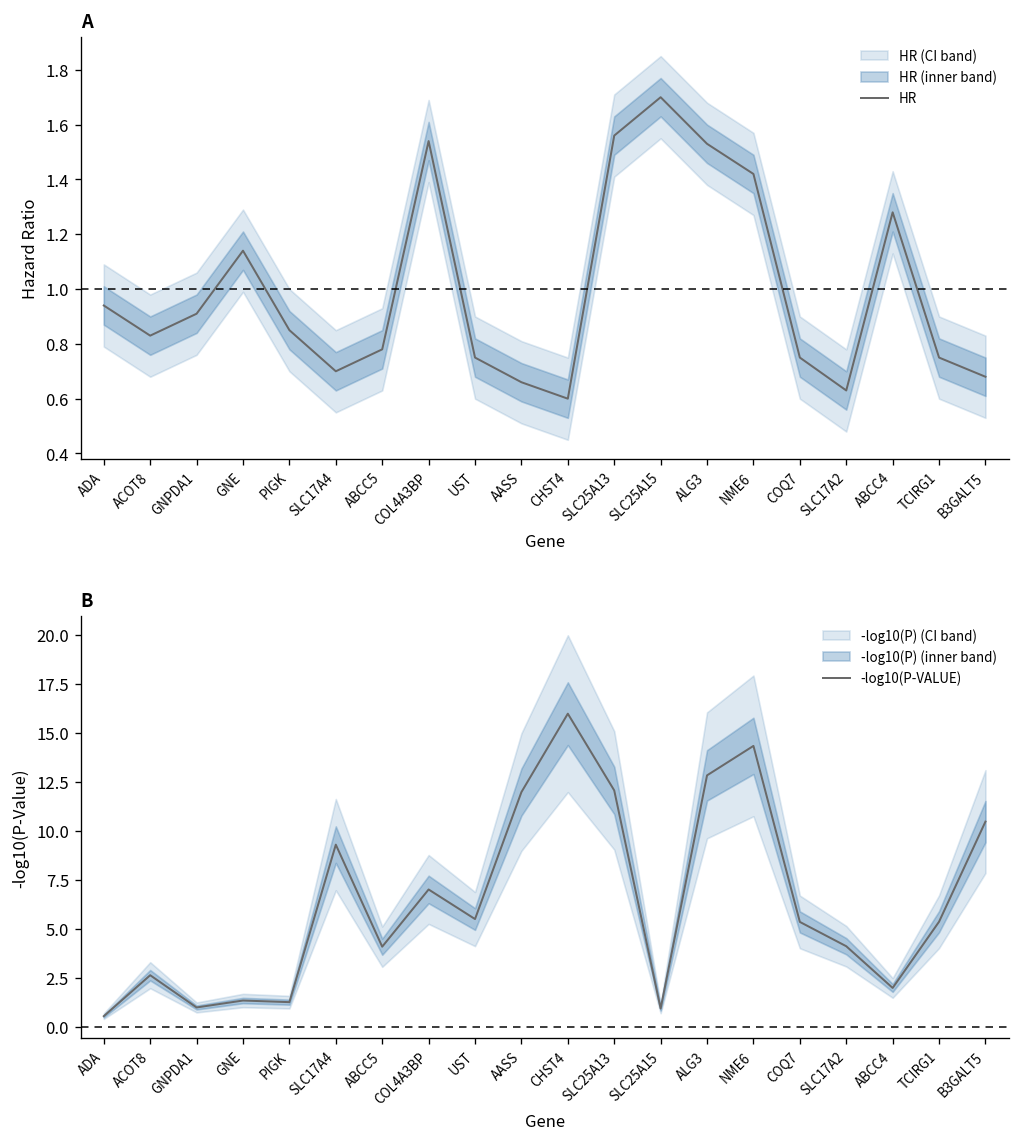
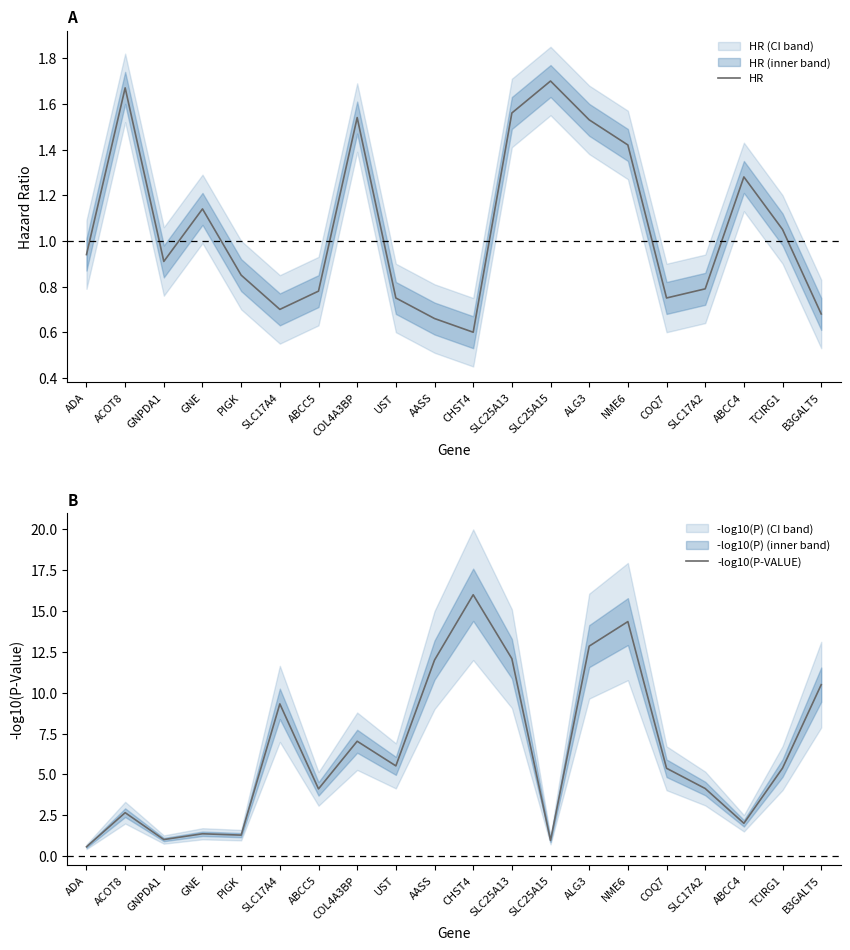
  {
    "A": {
      "HR": {
        "ADA": 0.94,
-       "ACOT8": 0.83,
+       "ACOT8": 1.67,
        "GNPDA1": 0.91,
        "GNE": 1.14,
        "PIGK": 0.85,
        "SLC17A4": 0.70,
        "ABCC5": 0.78,
        "COL4A3BP": 1.54,
        "UST": 0.75,
        "AASS": 0.66,
        "CHST4": 0.60,
        "SLC25A13": 1.56,
        "SLC25A15": 1.70,
        "ALG3": 1.53,
        "NME6": 1.42,
        "COQ7": 0.75,
-       "SLC17A2": 0.63,
+       "SLC17A2": 0.79,
        "ABCC4": 1.28,
-       "TCIRG1": 0.75,
+       "TCIRG1": 1.05,
        "B3GALT5": 0.68
      }
    },
    "B": {
      "-log10(P-VALUE)": {
        "ACOT8": 2.7,
        "SLC17A4": 9.3,
        "ABCC5": 4.1,
        "COL4A3BP": 7.0,
        "UST": 5.5,
        "AASS": 12.0,
        "CHST4": 16.0,
        "SLC25A13": 12.1,
        "ALG3": 12.9,
        "NME6": 14.4,
        "COQ7": 5.4,
        "SLC17A2": 4.1,
        "ABCC4": 2.0,
        "TCIRG1": 5.4,
        "B3GALT5": 10.5
      }
    }
  }
